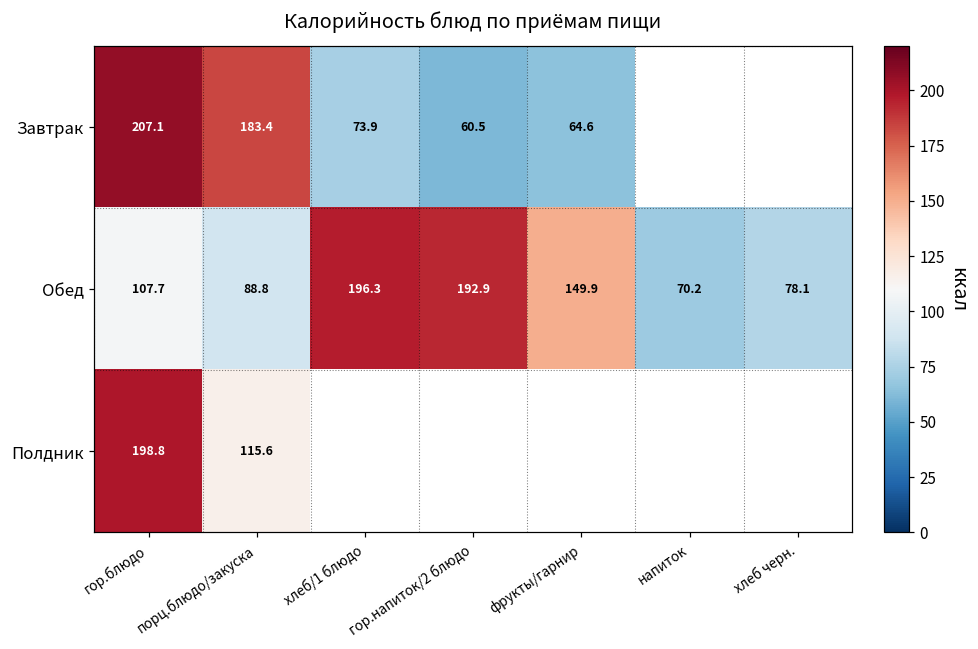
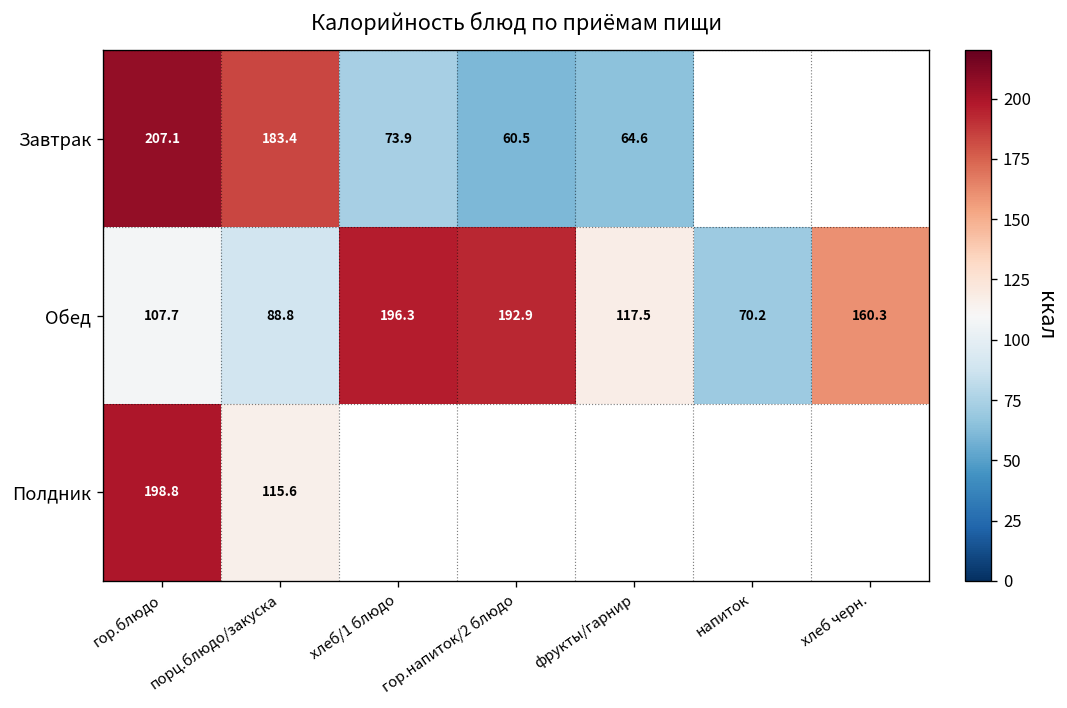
  {
    "Завтрак": {
      "гор.блюдо": 207.1,
      "порц.блюдо/закуска": 183.4,
      "хлеб/1 блюдо": 73.9,
      "гор.напиток/2 блюдо": 60.5,
      "фрукты/гарнир": 64.6
    },
    "Обед": {
      "гор.блюдо": 107.7,
      "порц.блюдо/закуска": 88.8,
      "хлеб/1 блюдо": 196.3,
      "гор.напиток/2 блюдо": 192.9,
-     "фрукты/гарнир": 149.9,
+     "фрукты/гарнир": 117.5,
      "напиток": 70.2,
-     "хлеб черн.": 78.1
+     "хлеб черн.": 160.3
    },
    "Полдник": {
      "гор.блюдо": 198.8,
      "порц.блюдо/закуска": 115.6
    }
  }
